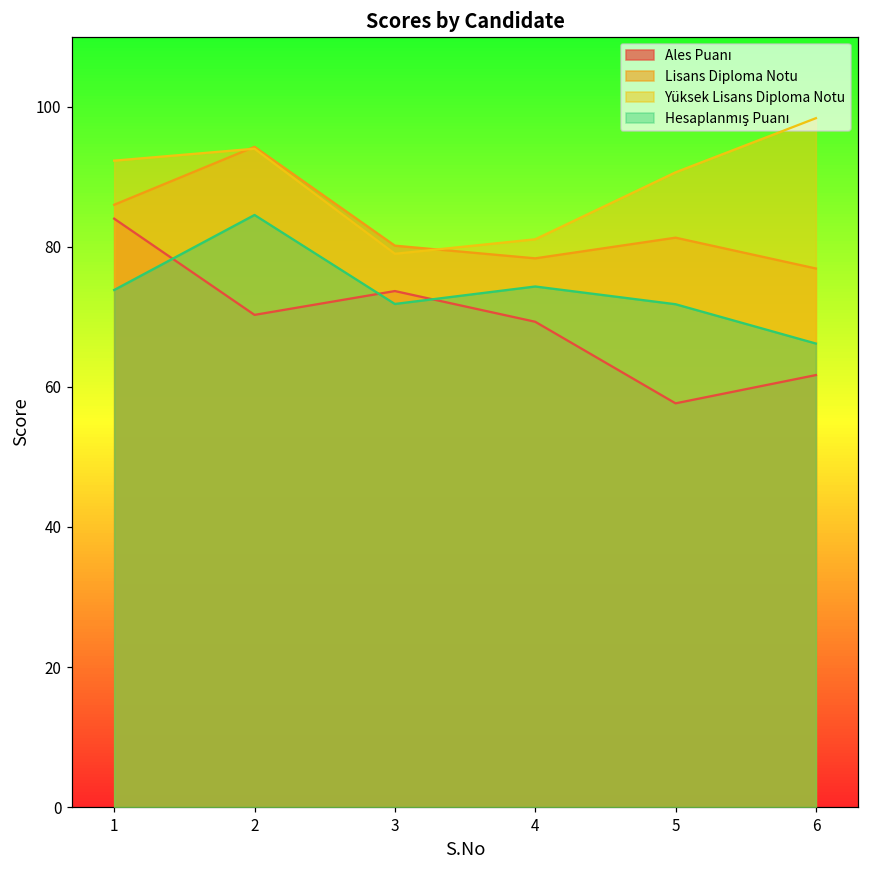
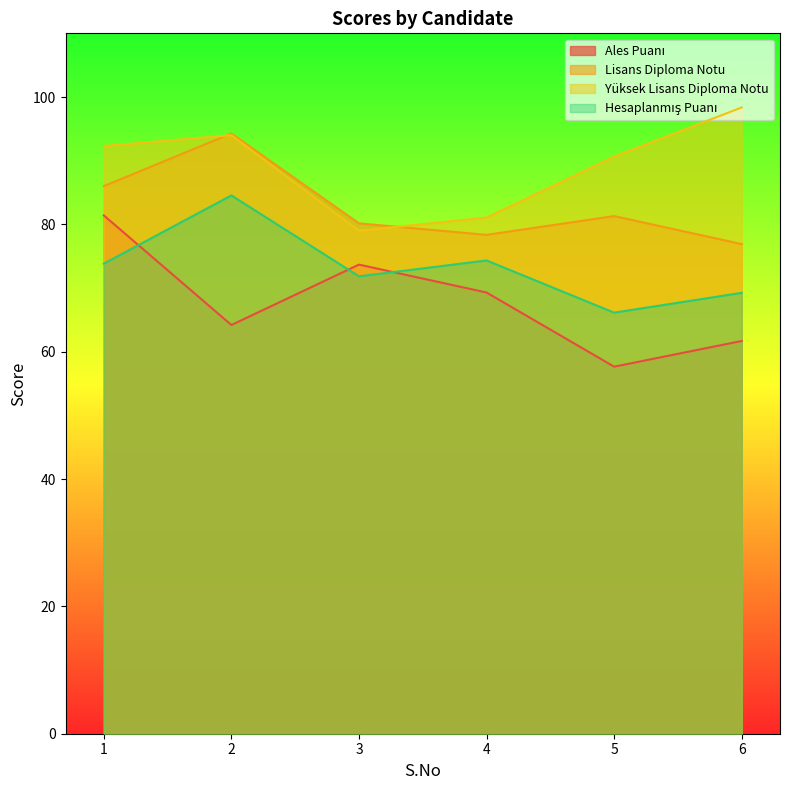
  {
    "Ales Puanı": {
-     "1": 84,
-     "2": 70,
+     "1": 81,
+     "2": 64,
      "3": 74,
      "4": 69,
      "5": 58,
      "6": 62
    },
    "Hesaplanmış Puanı": {
      "1": 74,
      "2": 85,
      "3": 72,
      "4": 74,
-     "5": 72,
-     "6": 66
+     "5": 66,
+     "6": 69
    }
  }
